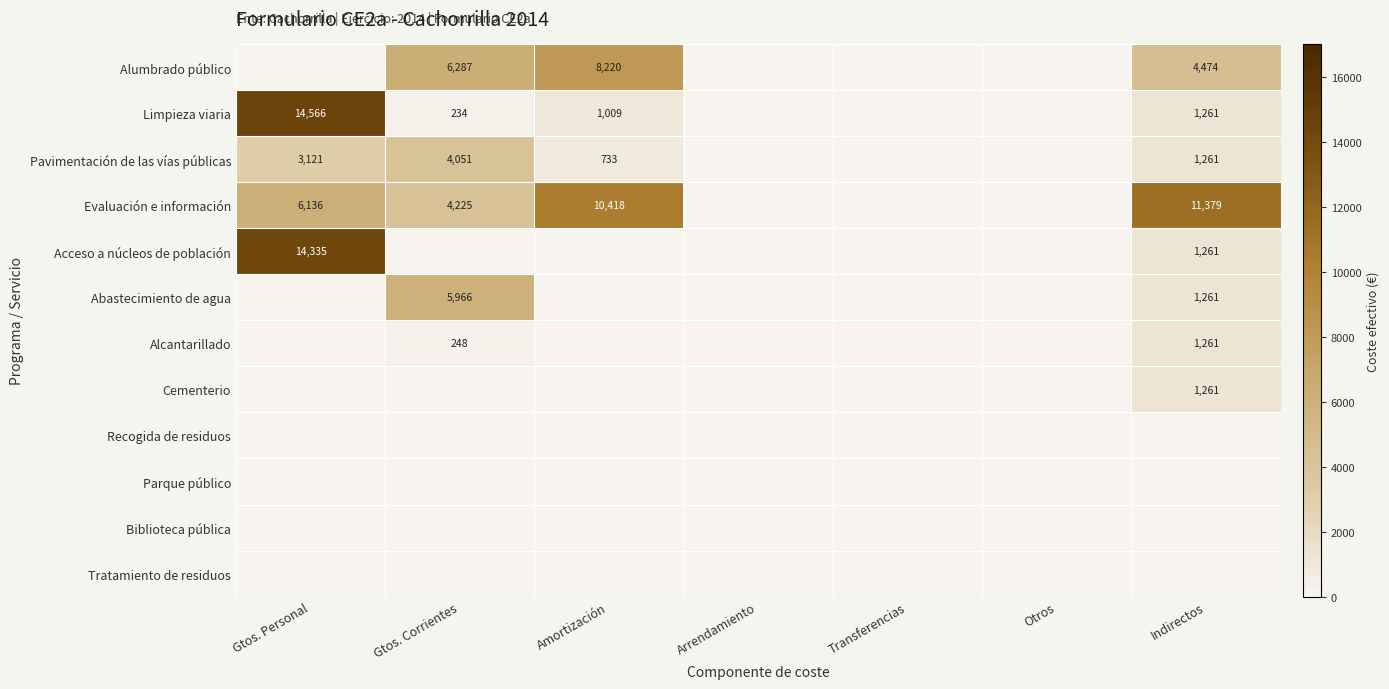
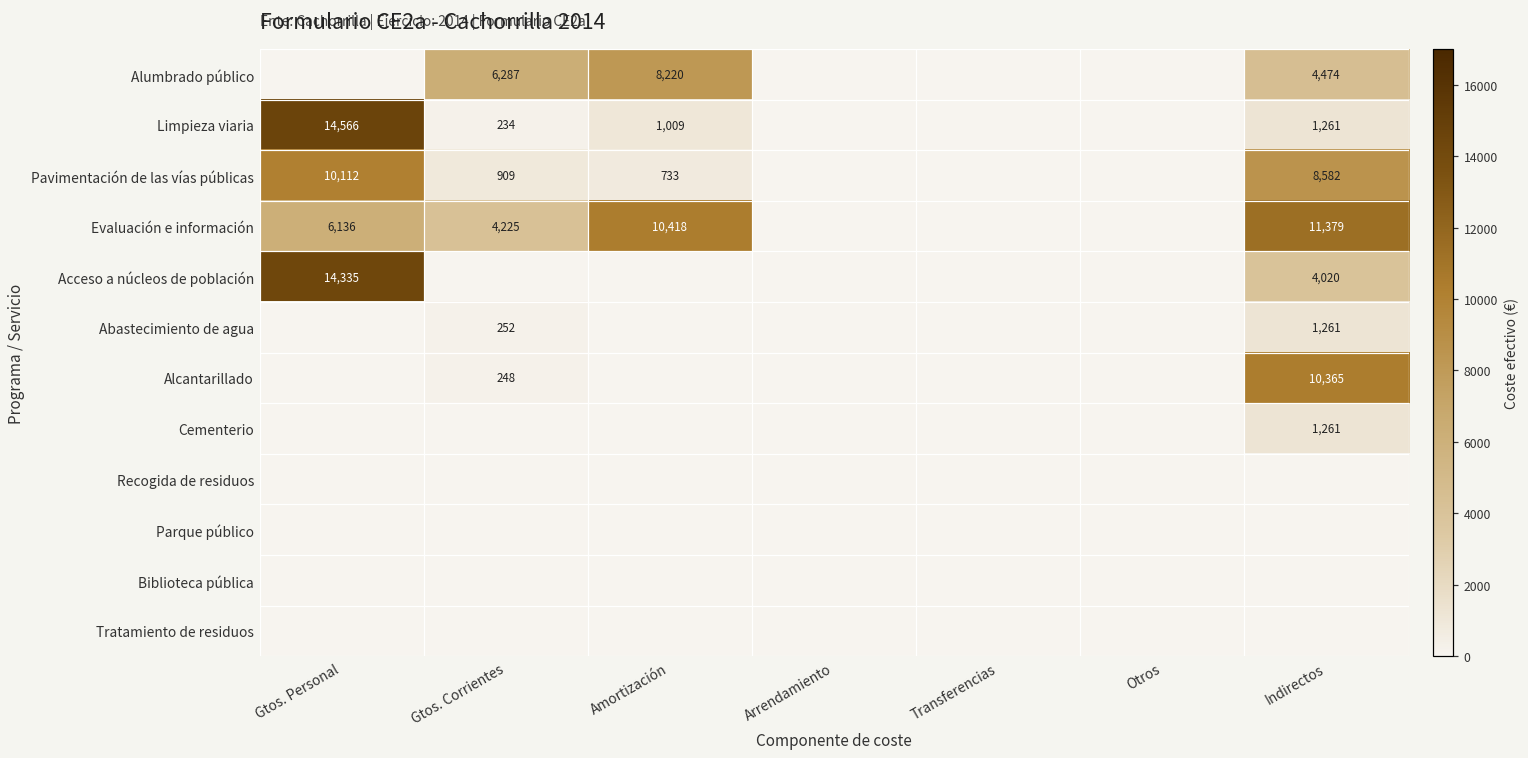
  {
    "Alumbrado público": {
      "Gtos. Corrientes": "6,287",
      "Amortización": "8,220",
      "Indirectos": "4,474"
    },
    "Limpieza viaria": {
      "Gtos. Personal": "14,566",
      "Gtos. Corrientes": "234",
      "Amortización": "1,009",
      "Indirectos": "1,261"
    },
    "Pavimentación de las vías públicas": {
-     "Gtos. Personal": "3,121",
-     "Gtos. Corrientes": "4,051",
+     "Gtos. Personal": "10,112",
+     "Gtos. Corrientes": "909",
      "Amortización": "733",
-     "Indirectos": "1,261"
+     "Indirectos": "8,582"
    },
    "Evaluación e información": {
      "Gtos. Personal": "6,136",
      "Gtos. Corrientes": "4,225",
      "Amortización": "10,418",
      "Indirectos": "11,379"
    },
    "Acceso a núcleos de población": {
      "Gtos. Personal": "14,335",
-     "Indirectos": "1,261"
+     "Indirectos": "4,020"
    },
    "Abastecimiento de agua": {
-     "Gtos. Corrientes": "5,966",
+     "Gtos. Corrientes": "252",
      "Indirectos": "1,261"
    },
    "Alcantarillado": {
      "Gtos. Corrientes": "248",
-     "Indirectos": "1,261"
+     "Indirectos": "10,365"
    },
    "Cementerio": {
      "Indirectos": "1,261"
    }
  }
